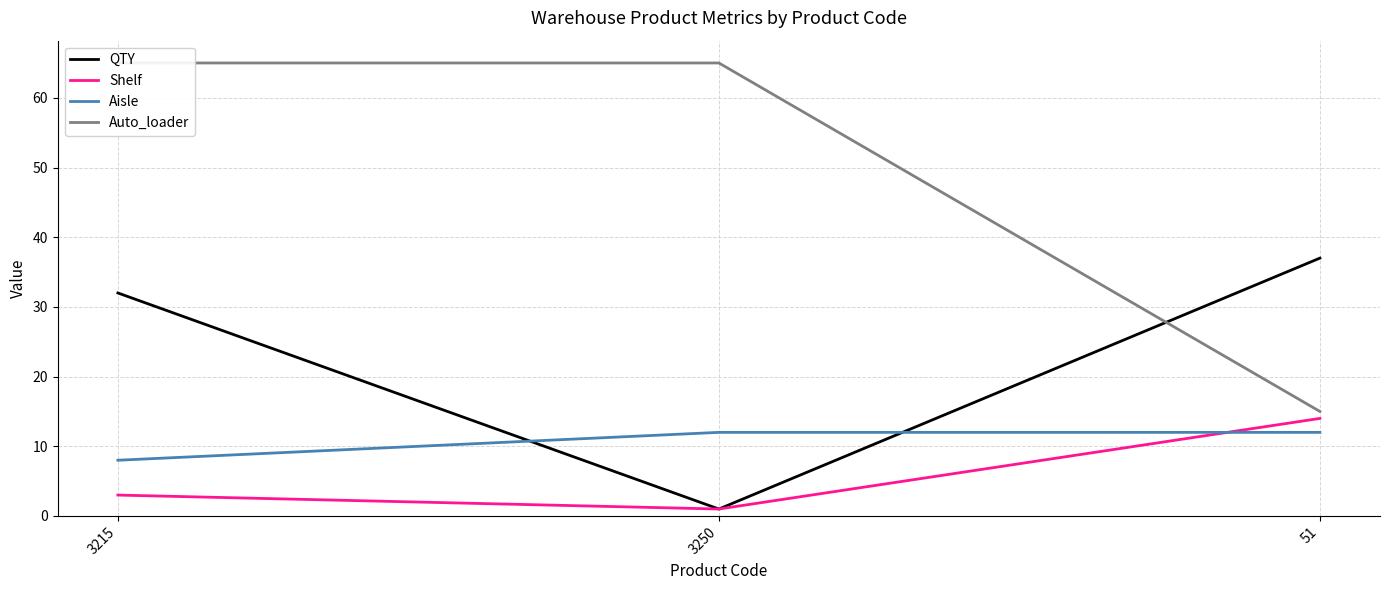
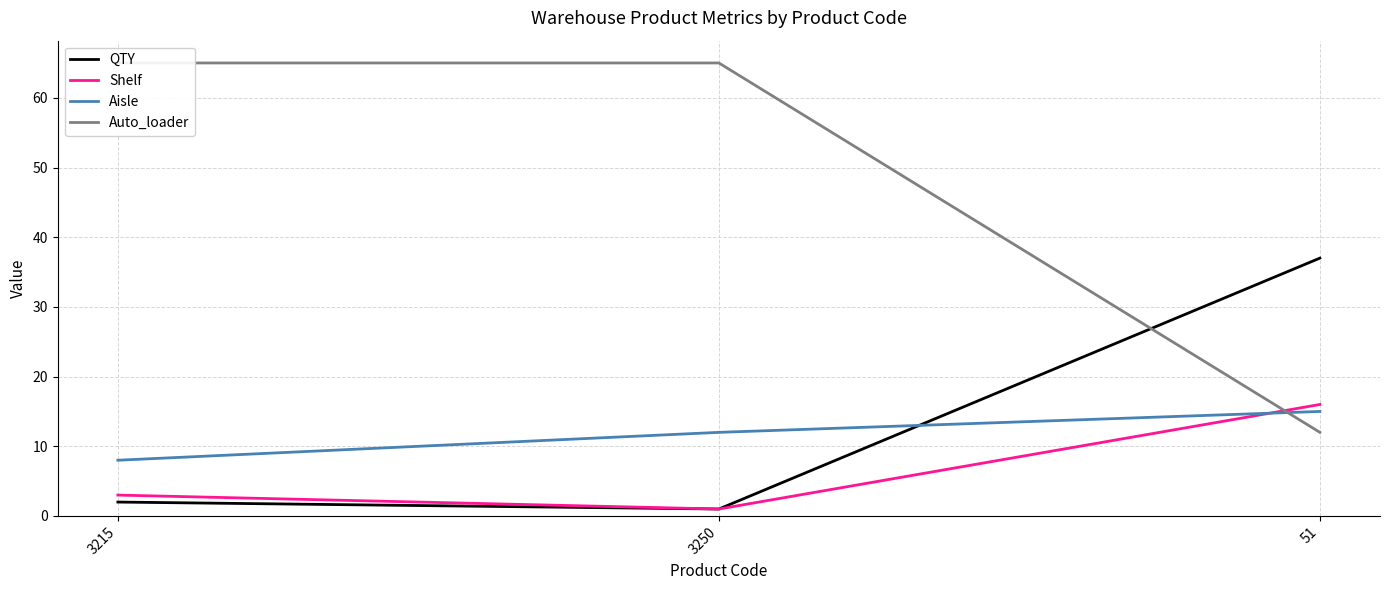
  {
    "QTY": {
-     "3215": 32,
+     "3215": 2,
      "51": 37
    },
    "Shelf": {
      "3215": 3,
-     "51": 14
+     "51": 16
    },
    "Aisle": {
      "3215": 8,
      "3250": 12,
-     "51": 12
+     "51": 15
    },
    "Auto_loader": {
      "3250": 65,
-     "51": 15
+     "51": 12
    }
  }
